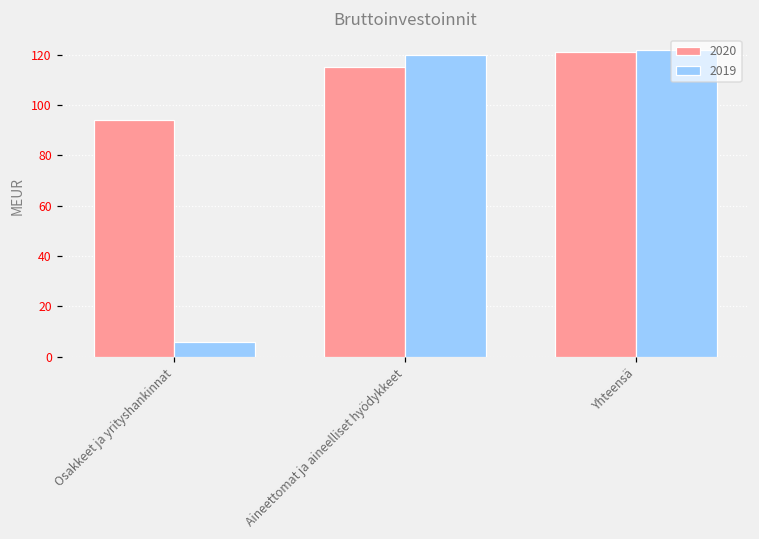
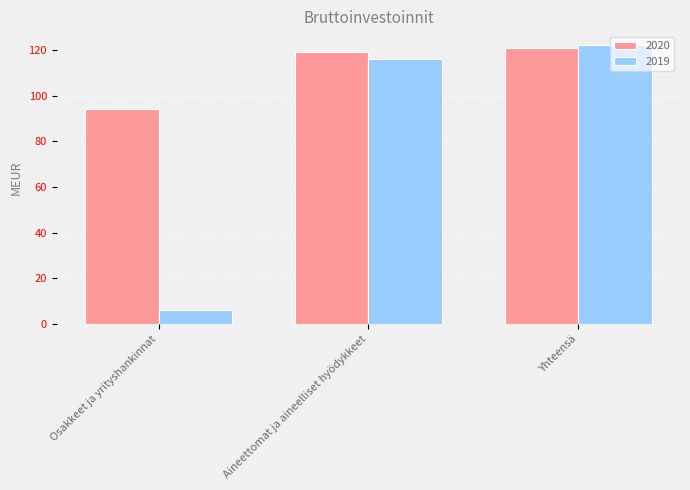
  {
    "2020": {
      "Osakkeet ja yrityshankinnat": 94,
-     "Aineettomat ja aineelliset hyödykkeet": 115,
+     "Aineettomat ja aineelliset hyödykkeet": 119,
      "Yhteensä": 121
    },
    "2019": {
      "Osakkeet ja yrityshankinnat": 6,
-     "Aineettomat ja aineelliset hyödykkeet": 120
+     "Aineettomat ja aineelliset hyödykkeet": 116
    }
  }
